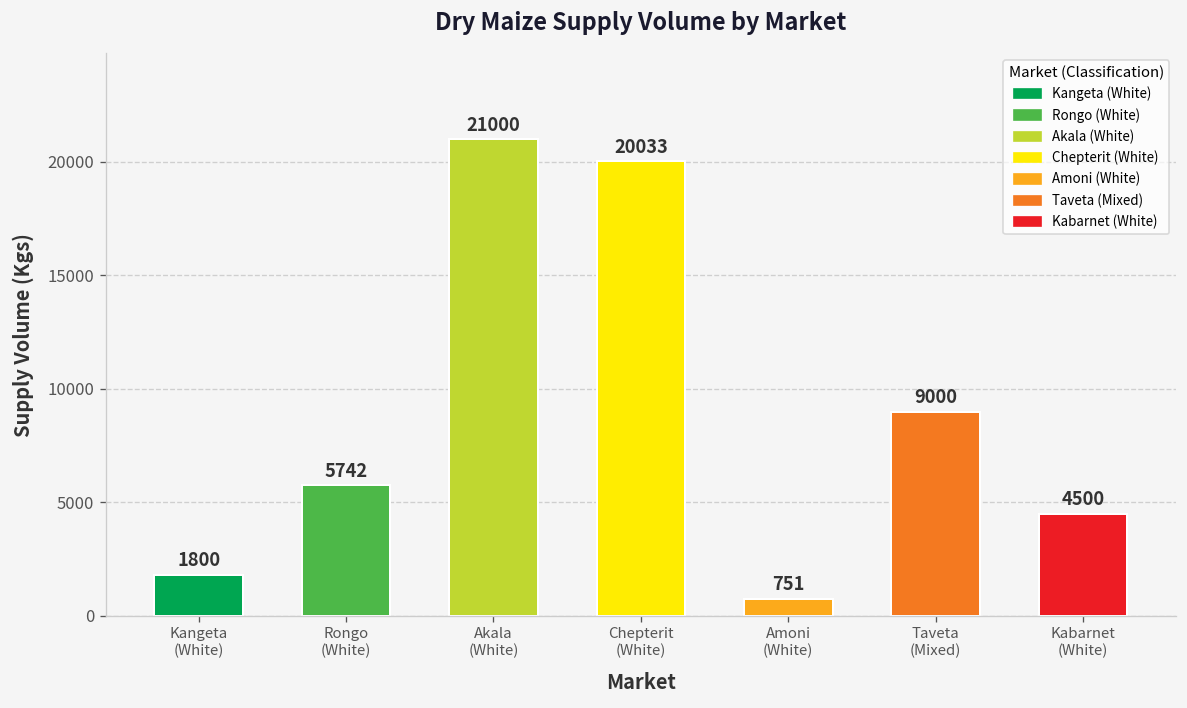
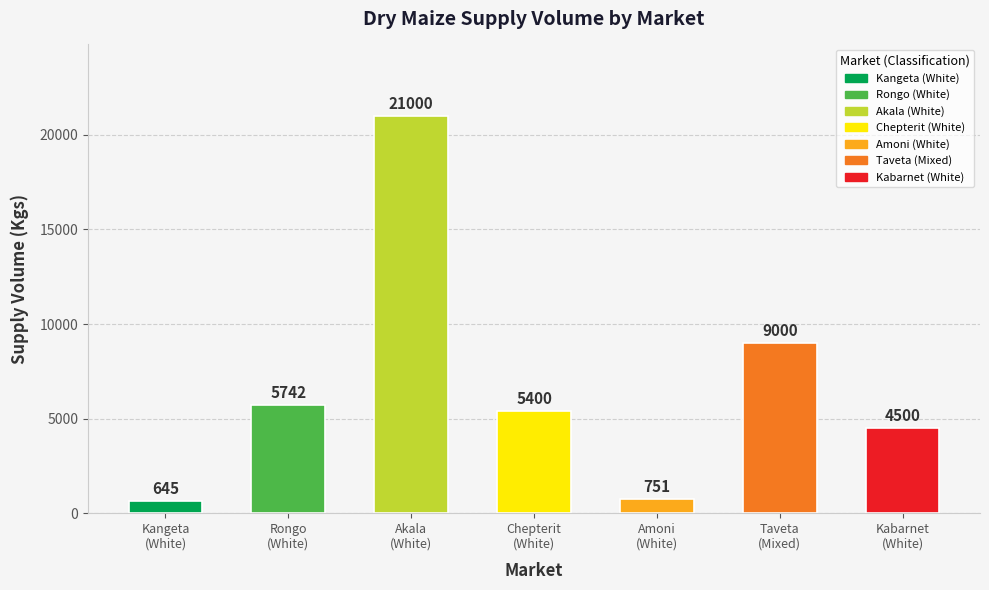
  {
-   "Kangeta (White)": 1800,
+   "Kangeta (White)": 645,
    "Rongo (White)": 5742,
    "Akala (White)": 21000,
-   "Chepterit (White)": 20033,
+   "Chepterit (White)": 5400,
    "Amoni (White)": 751,
    "Taveta (Mixed)": 9000,
    "Kabarnet (White)": 4500
  }
